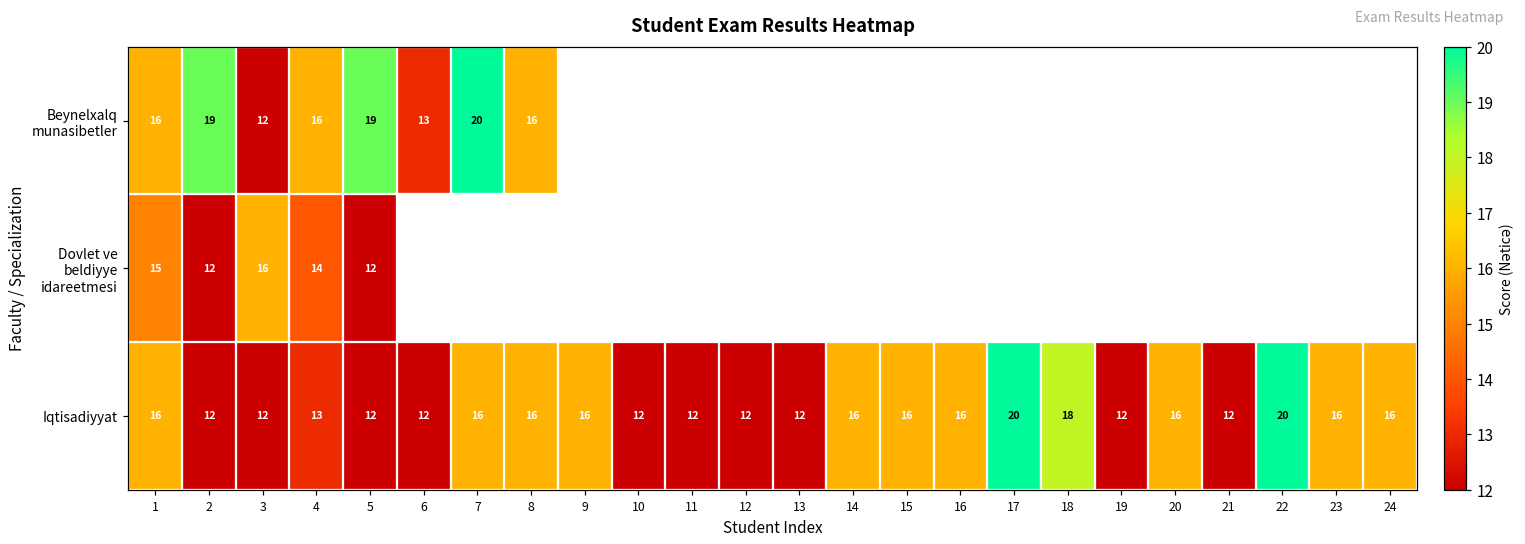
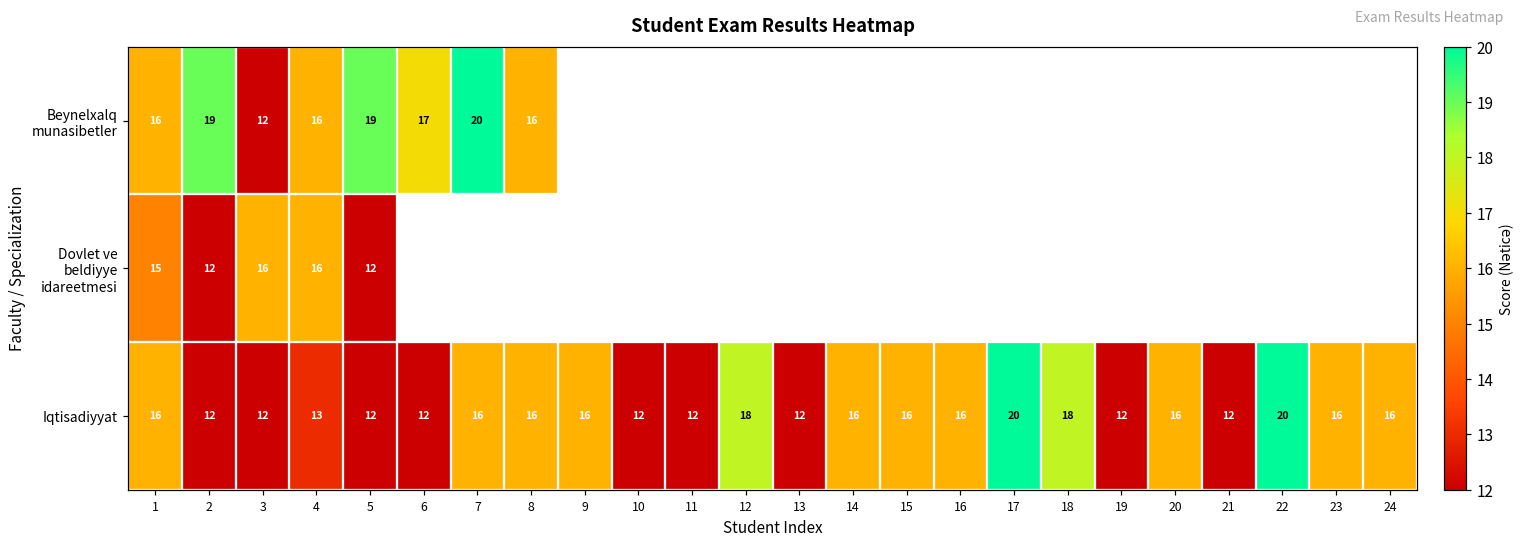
  {
    "Beynelxalq munasibetler": {
      "1": 16,
      "2": 19,
      "3": 12,
      "4": 16,
      "5": 19,
-     "6": 13,
+     "6": 17,
      "7": 20,
      "8": 16
    },
    "Dovlet ve beldiyye idareetmesi": {
      "1": 15,
      "2": 12,
      "3": 16,
-     "4": 14,
+     "4": 16,
      "5": 12
    },
    "Iqtisadiyyat": {
      "1": 16,
      "2": 12,
      "3": 12,
      "4": 13,
      "5": 12,
      "6": 12,
      "7": 16,
      "8": 16,
      "9": 16,
      "10": 12,
      "11": 12,
-     "12": 12,
+     "12": 18,
      "13": 12,
      "14": 16,
      "15": 16,
      "16": 16,
      "17": 20,
      "18": 18,
      "19": 12,
      "20": 16,
      "21": 12,
      "22": 20,
      "23": 16,
      "24": 16
    }
  }
